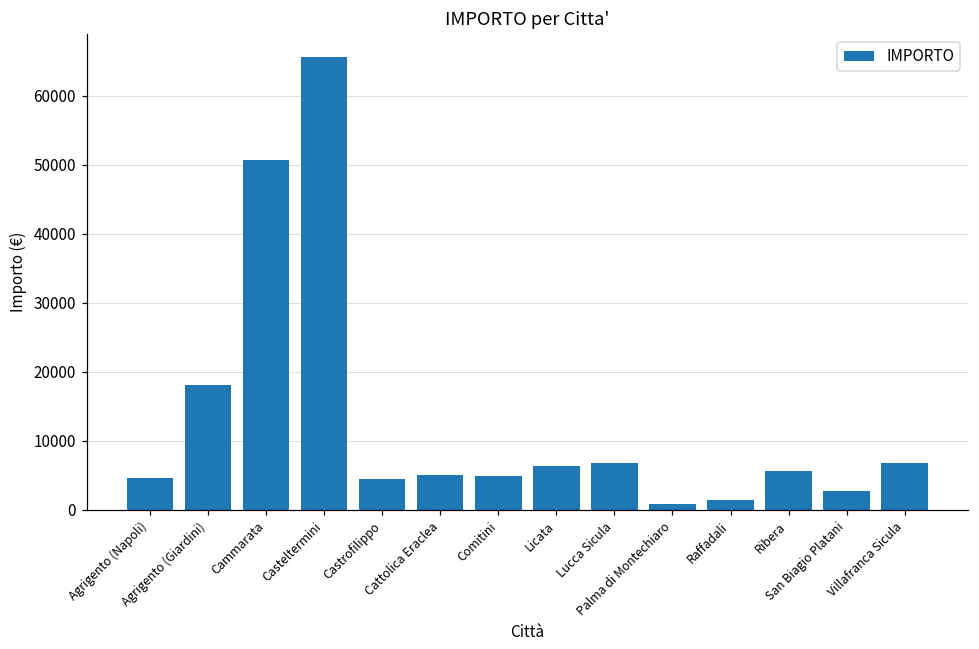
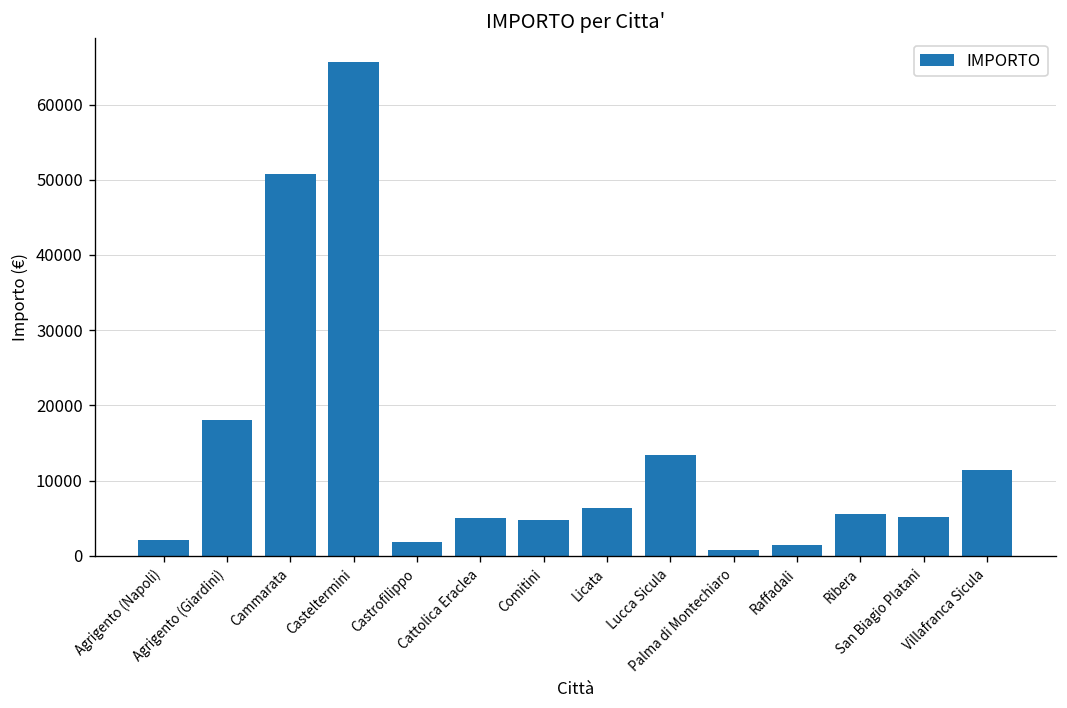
  {
-   "Agrigento (Napoli)": 5000,
+   "Agrigento (Napoli)": 2000,
    "Agrigento (Giardini)": 18000,
    "Cammarata": 51000,
    "Casteltermini": 66000,
-   "Castrofilippo": 4000,
+   "Castrofilippo": 2000,
    "Cattolica Eraclea": 5000,
    "Comitini": 5000,
    "Licata": 6000,
-   "Lucca Sicula": 7000,
+   "Lucca Sicula": 13000,
    "Palma di Montechiaro": 1000,
    "Raffadali": 1000,
    "Ribera": 6000,
-   "San Biagio Platani": 3000,
-   "Villafranca Sicula": 7000
+   "San Biagio Platani": 5000,
+   "Villafranca Sicula": 11000
  }
